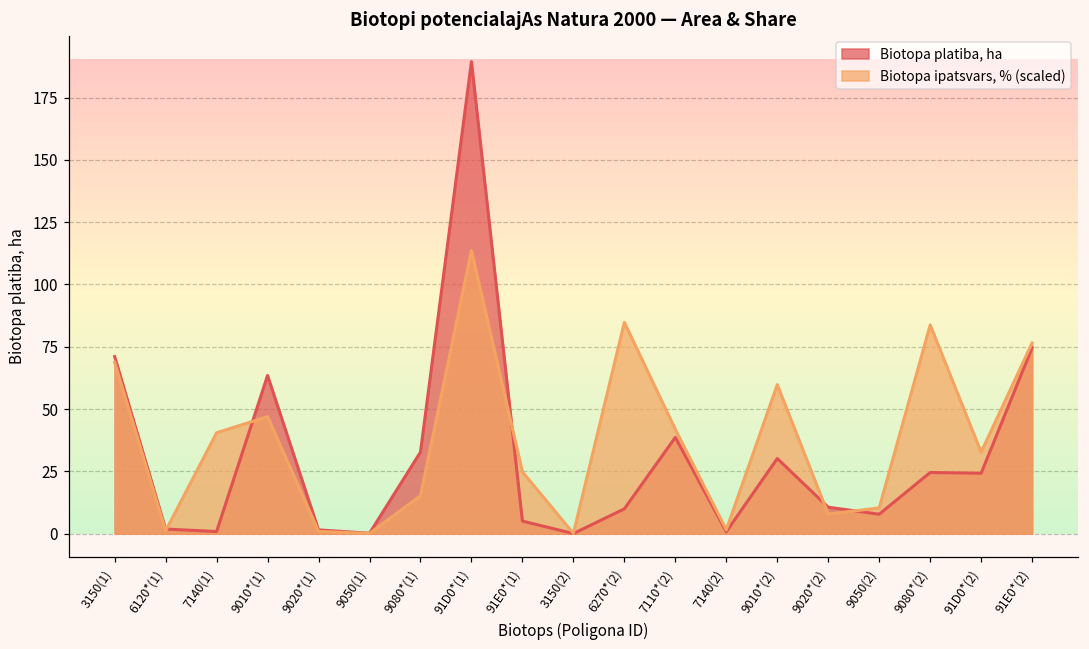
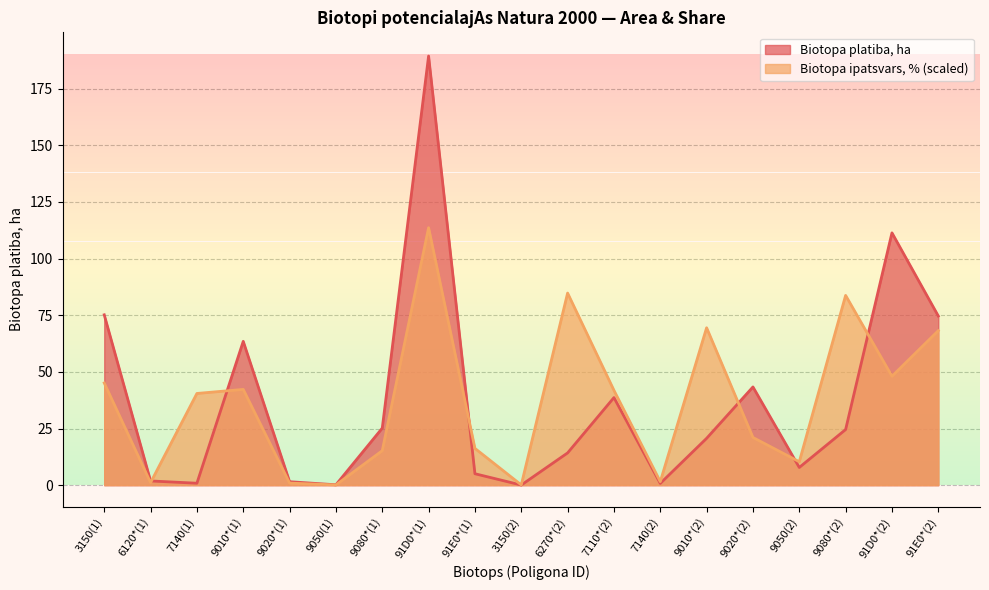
  {
    "Biotopa platiba, ha": {
-     "3150(1)": 71,
+     "3150(1)": 75,
      "7140(1)": 1,
      "9010*(1)": 63,
-     "9080*(1)": 33,
+     "9080*(1)": 25,
      "91D0*(1)": 189,
      "91E0*(1)": 5,
-     "6270*(2)": 10,
+     "6270*(2)": 14,
      "7110*(2)": 39,
-     "9010*(2)": 30,
-     "9020*(2)": 11,
+     "9010*(2)": 21,
+     "9020*(2)": 43,
      "9050(2)": 8,
      "9080*(2)": 25,
-     "91D0*(2)": 24,
+     "91D0*(2)": 111,
      "91E0*(2)": 75
    },
    "Biotopa ipatsvars, % (scaled)": {
-     "3150(1)": 69,
+     "3150(1)": 45,
      "7140(1)": 40,
-     "9010*(1)": 47,
+     "9010*(1)": 42,
      "9080*(1)": 15,
      "91D0*(1)": 114,
-     "91E0*(1)": 25,
+     "91E0*(1)": 16,
      "6270*(2)": 85,
      "7110*(2)": 42,
-     "9010*(2)": 60,
-     "9020*(2)": 8,
+     "9010*(2)": 69,
+     "9020*(2)": 21,
      "9050(2)": 10,
      "9080*(2)": 84,
-     "91D0*(2)": 33,
-     "91E0*(2)": 77
+     "91D0*(2)": 48,
+     "91E0*(2)": 68
    }
  }
